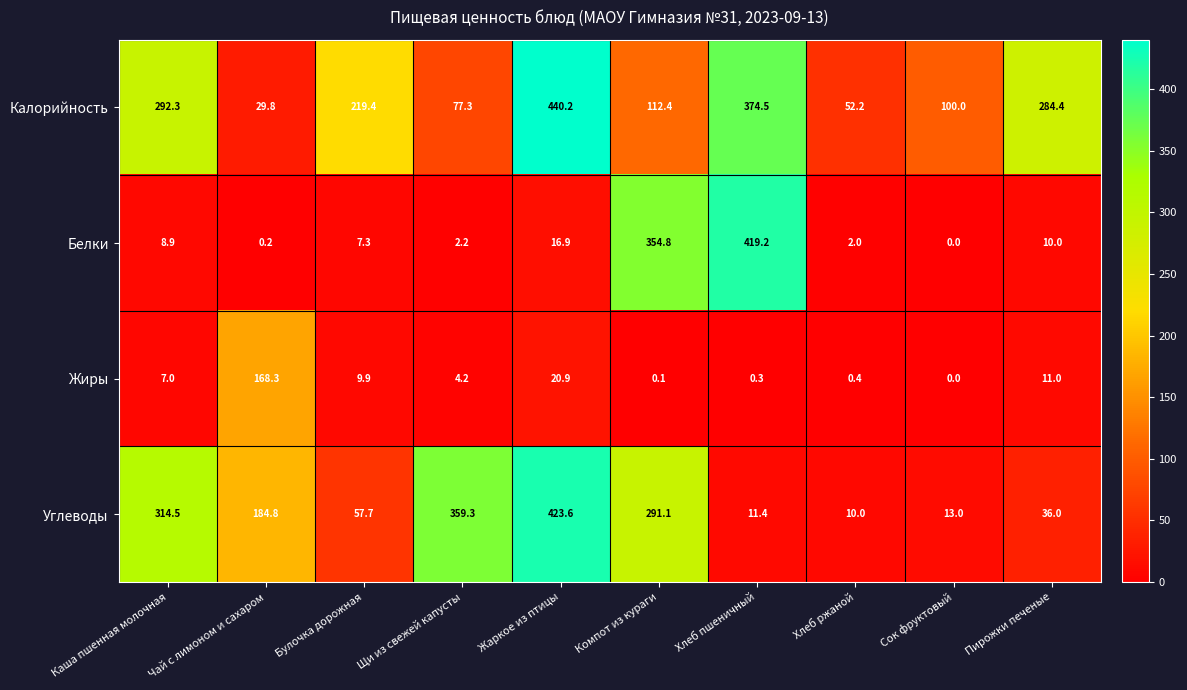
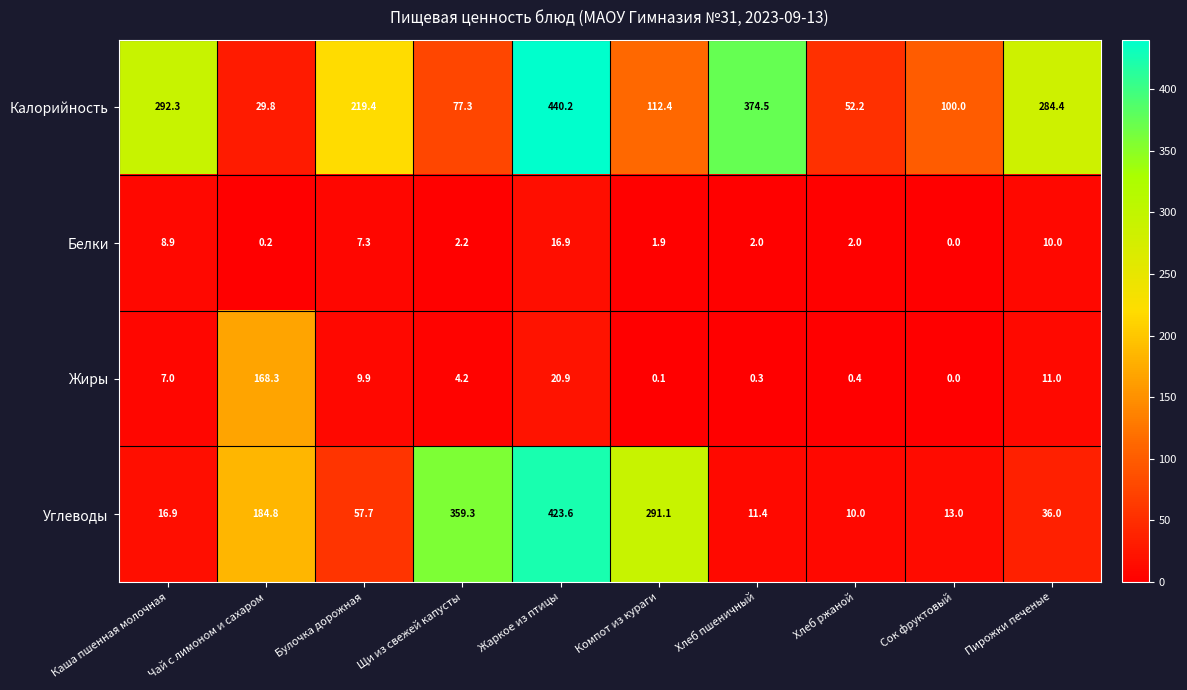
  {
    "Калорийность": {
      "Каша пшенная молочная": 292.3,
      "Чай с лимоном и сахаром": 29.8,
      "Булочка дорожная": 219.4,
      "Щи из свежей капусты": 77.3,
      "Жаркое из птицы": 440.2,
      "Компот из кураги": 112.4,
      "Хлеб пшеничный": 374.5,
      "Хлеб ржаной": 52.2,
      "Сок фруктовый": 100.0,
      "Пирожки печеные": 284.4
    },
    "Белки": {
      "Каша пшенная молочная": 8.9,
      "Чай с лимоном и сахаром": 0.2,
      "Булочка дорожная": 7.3,
      "Щи из свежей капусты": 2.2,
      "Жаркое из птицы": 16.9,
-     "Компот из кураги": 354.8,
-     "Хлеб пшеничный": 419.2,
+     "Компот из кураги": 1.9,
+     "Хлеб пшеничный": 2.0,
      "Хлеб ржаной": 2.0,
      "Сок фруктовый": 0.0,
      "Пирожки печеные": 10.0
    },
    "Жиры": {
      "Каша пшенная молочная": 7.0,
      "Чай с лимоном и сахаром": 168.3,
      "Булочка дорожная": 9.9,
      "Щи из свежей капусты": 4.2,
      "Жаркое из птицы": 20.9,
      "Компот из кураги": 0.1,
      "Хлеб пшеничный": 0.3,
      "Хлеб ржаной": 0.4,
      "Сок фруктовый": 0.0,
      "Пирожки печеные": 11.0
    },
    "Углеводы": {
-     "Каша пшенная молочная": 314.5,
+     "Каша пшенная молочная": 16.9,
      "Чай с лимоном и сахаром": 184.8,
      "Булочка дорожная": 57.7,
      "Щи из свежей капусты": 359.3,
      "Жаркое из птицы": 423.6,
      "Компот из кураги": 291.1,
      "Хлеб пшеничный": 11.4,
      "Хлеб ржаной": 10.0,
      "Сок фруктовый": 13.0,
      "Пирожки печеные": 36.0
    }
  }
